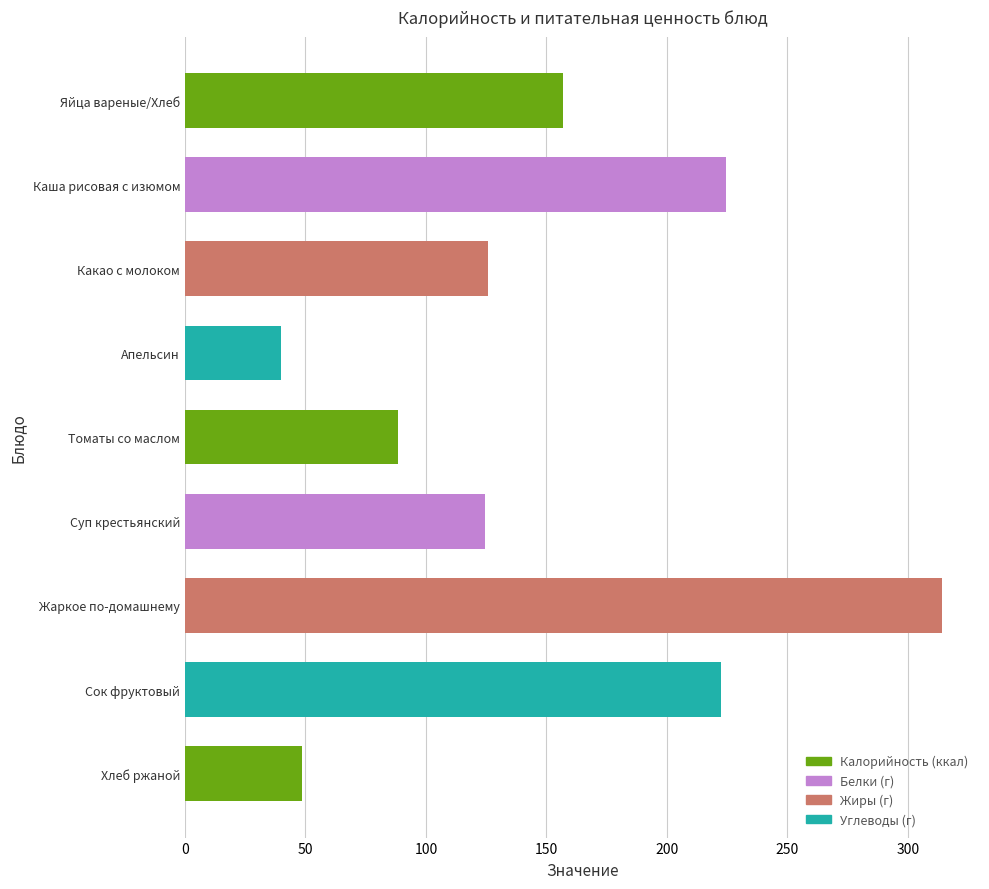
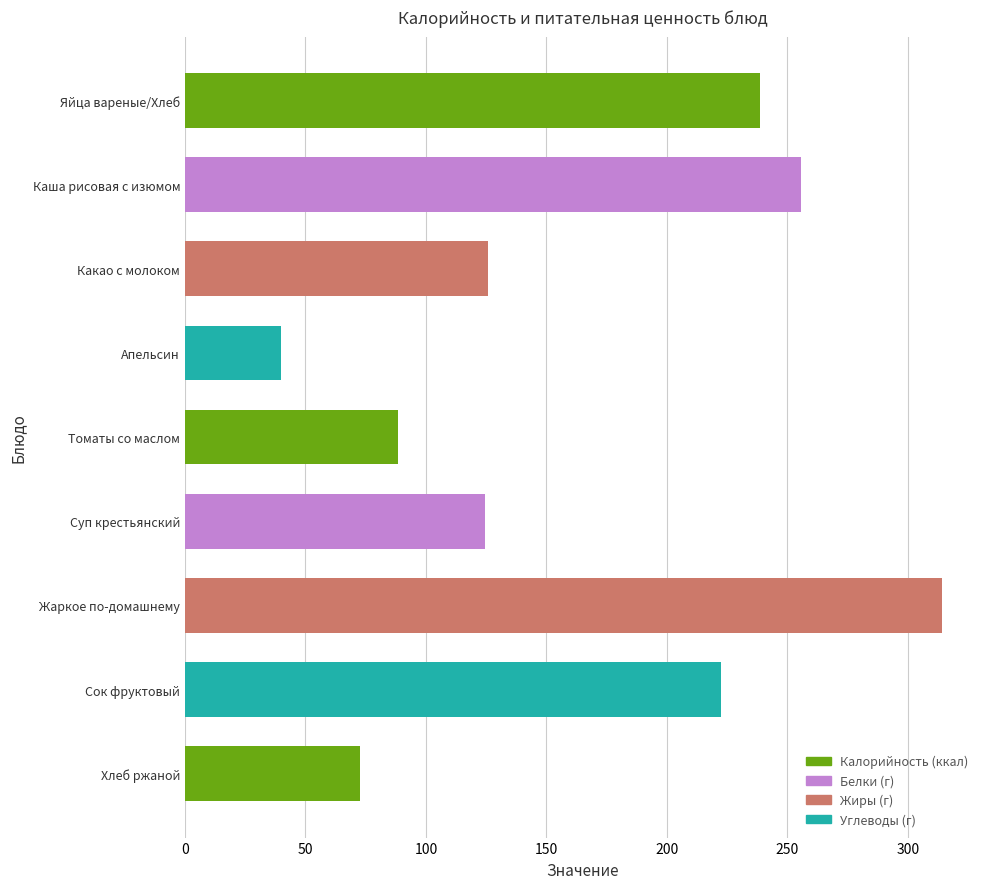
  {
-   "Яйца вареные/Хлеб": 157,
-   "Каша рисовая с изюмом": 224,
+   "Яйца вареные/Хлеб": 239,
+   "Каша рисовая с изюмом": 256,
    "Какао с молоком": 126,
    "Апельсин": 40,
    "Томаты со маслом": 88,
    "Суп крестьянский": 124,
    "Жаркое по-домашнему": 314,
    "Сок фруктовый": 222,
-   "Хлеб ржаной": 49
+   "Хлеб ржаной": 73
  }
